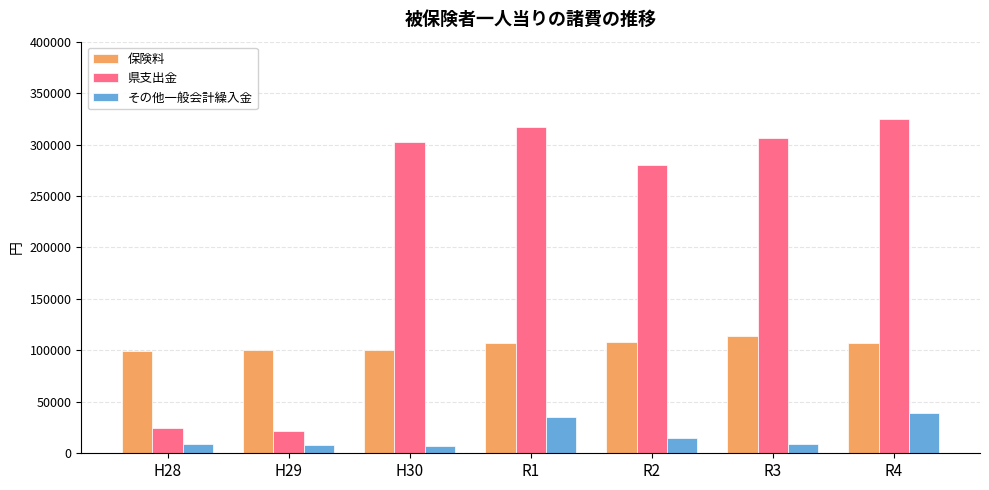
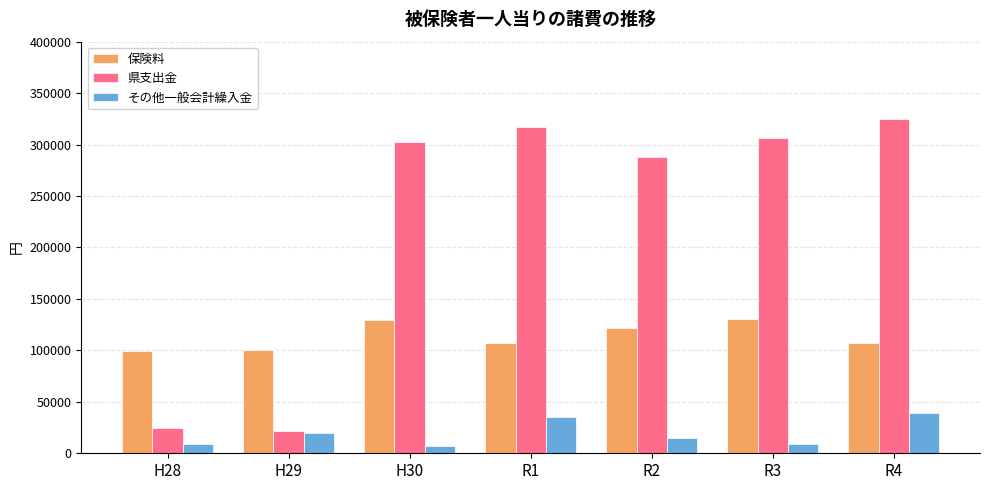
  {
    "保険料": {
      "H28": 99000,
      "H29": 100000,
-     "H30": 101000,
+     "H30": 129000,
      "R1": 107000,
-     "R2": 108000,
-     "R3": 114000,
+     "R2": 122000,
+     "R3": 131000,
      "R4": 107000
    },
    "県支出金": {
      "H28": 24000,
      "H29": 22000,
      "H30": 302000,
      "R1": 318000,
-     "R2": 280000,
+     "R2": 288000,
      "R3": 306000,
      "R4": 325000
    },
    "その他一般会計繰入金": {
      "H28": 9000,
-     "H29": 8000,
+     "H29": 19000,
      "H30": 7000,
      "R1": 35000,
      "R2": 15000,
      "R3": 9000,
      "R4": 39000
    }
  }
